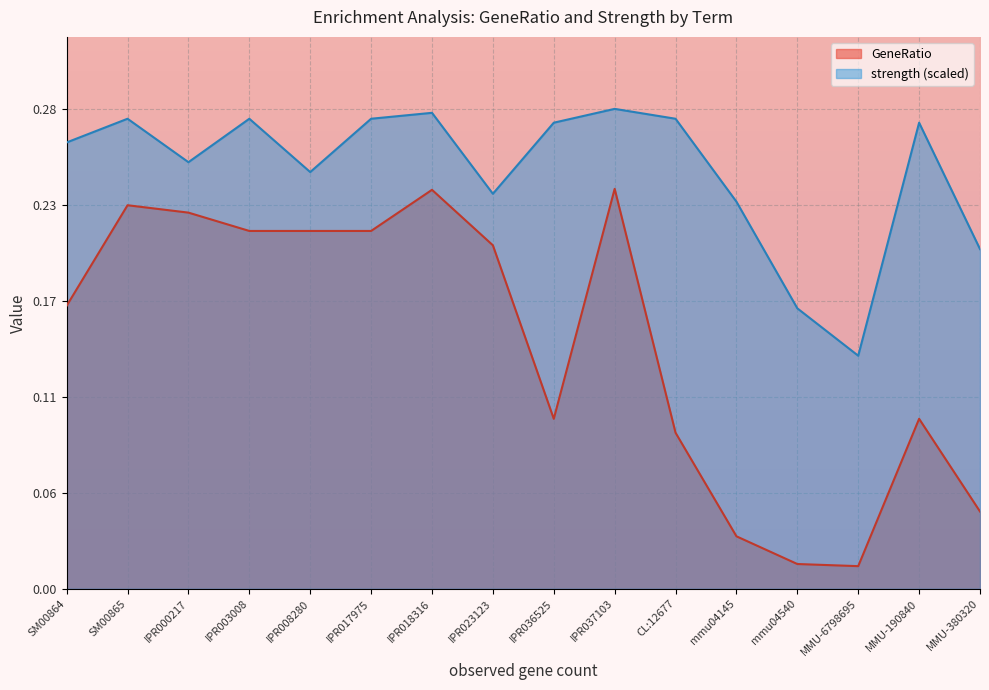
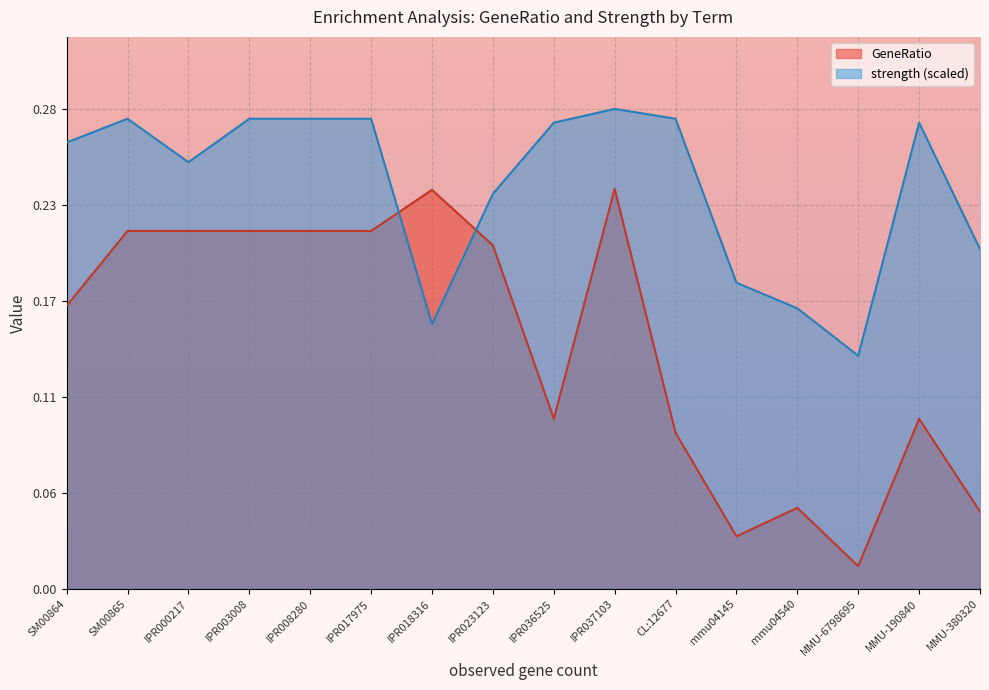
  {
    "GeneRatio": {
      "SM00864": 0.166,
-     "SM00865": 0.226,
-     "IPR000217": 0.221,
+     "SM00865": 0.211,
+     "IPR000217": 0.211,
      "IPR003008": 0.211,
      "IPR008280": 0.211,
      "IPR017975": 0.211,
      "IPR018316": 0.235,
      "IPR023123": 0.202,
      "IPR036525": 0.100,
      "IPR037103": 0.235,
      "CL:12677": 0.092,
      "mmu04145": 0.031,
-     "mmu04540": 0.015,
+     "mmu04540": 0.048,
      "MMU-6798695": 0.013,
      "MMU-190840": 0.100,
      "MMU-380320": 0.045
    },
    "strength (scaled)": {
      "SM00864": 0.263,
      "SM00865": 0.277,
      "IPR000217": 0.251,
      "IPR003008": 0.277,
-     "IPR008280": 0.245,
+     "IPR008280": 0.277,
      "IPR017975": 0.277,
-     "IPR018316": 0.280,
+     "IPR018316": 0.156,
      "IPR023123": 0.232,
      "IPR036525": 0.274,
      "IPR037103": 0.282,
      "CL:12677": 0.277,
-     "mmu04145": 0.228,
+     "mmu04145": 0.180,
      "mmu04540": 0.165,
      "MMU-6798695": 0.137,
      "MMU-190840": 0.274,
      "MMU-380320": 0.200
    }
  }
